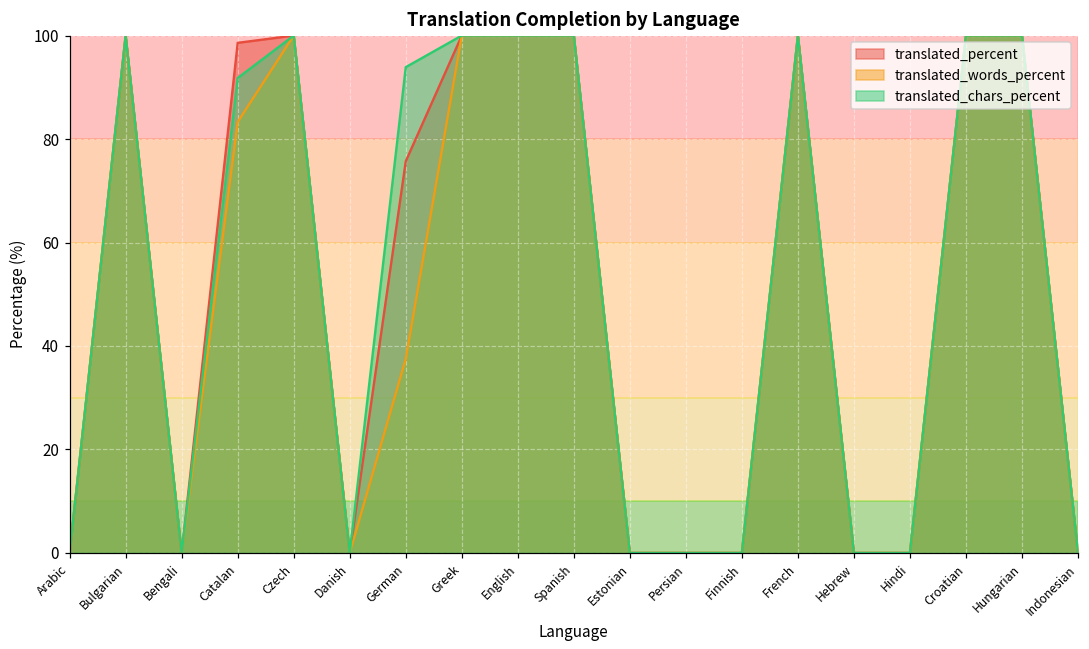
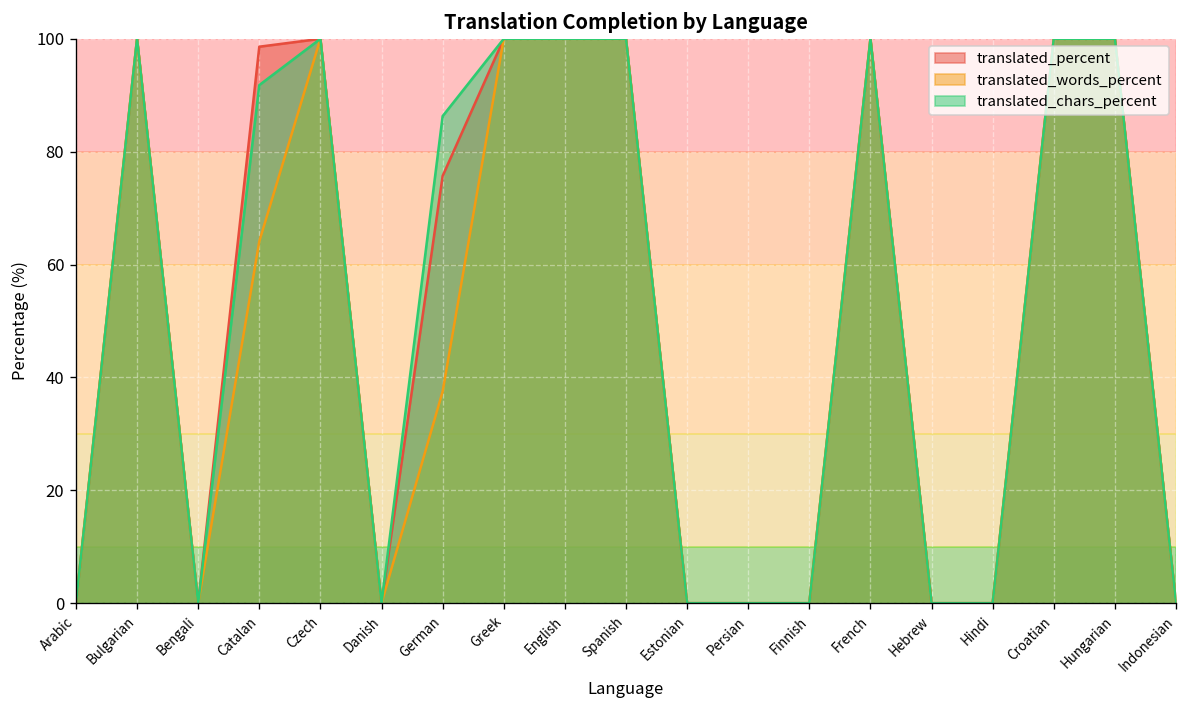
  {
    "translated_percent": {
      "Catalan": 99,
      "German": 76
    },
    "translated_words_percent": {
-     "Catalan": 83,
+     "Catalan": 64,
      "German": 38
    },
    "translated_chars_percent": {
      "Catalan": 92,
-     "German": 94
+     "German": 86
    }
  }
